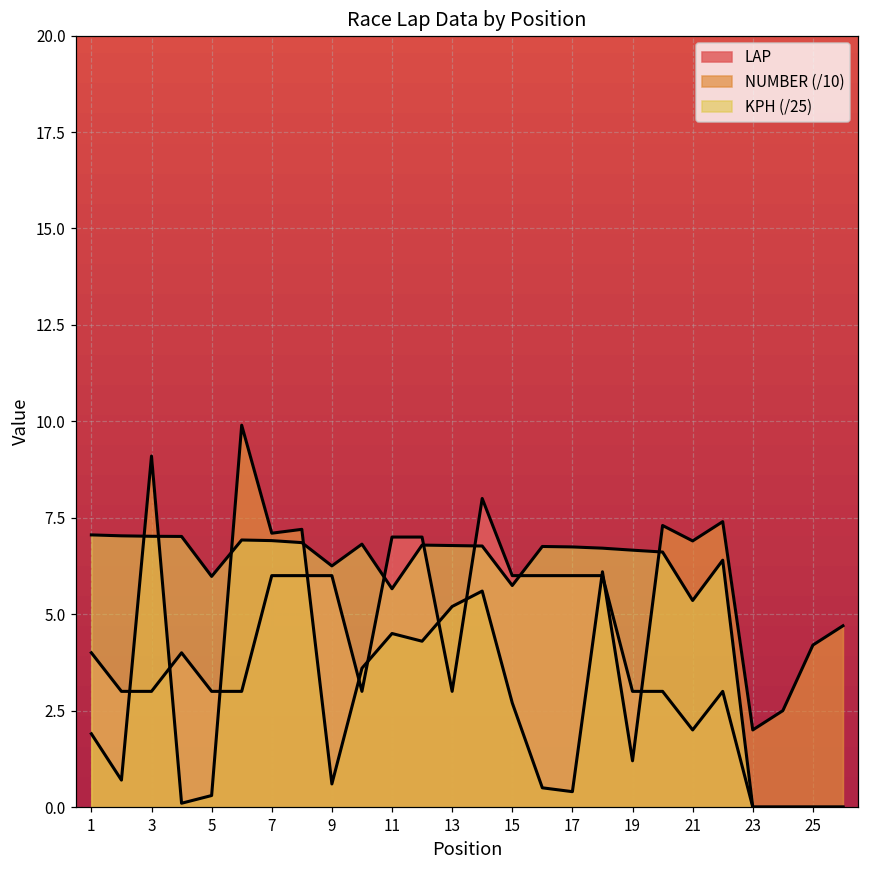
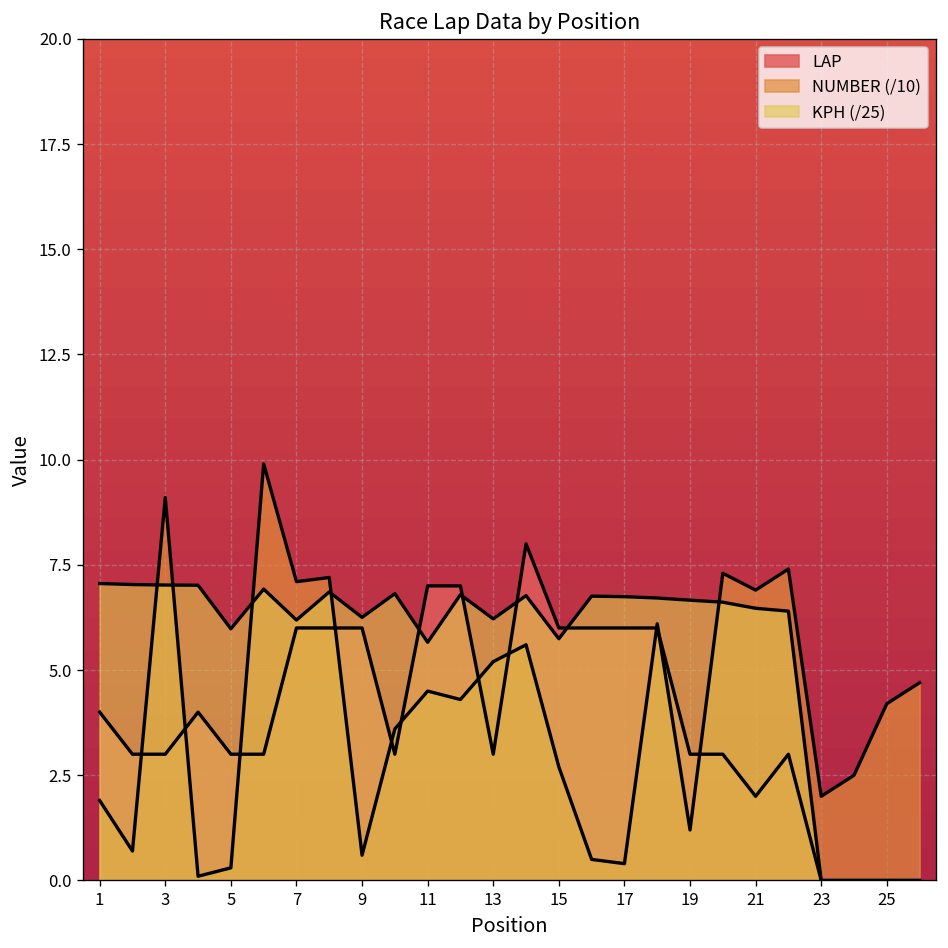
  {
    "KPH (/25)": {
      "1": 7.1,
      "3": 7.0,
      "5": 6.0,
-     "7": 6.9,
+     "7": 6.2,
      "9": 6.3,
      "11": 5.7,
-     "13": 6.8,
+     "13": 6.2,
      "15": 5.7,
      "17": 6.7,
      "19": 6.7,
-     "21": 5.4
+     "21": 6.5
    }
  }
